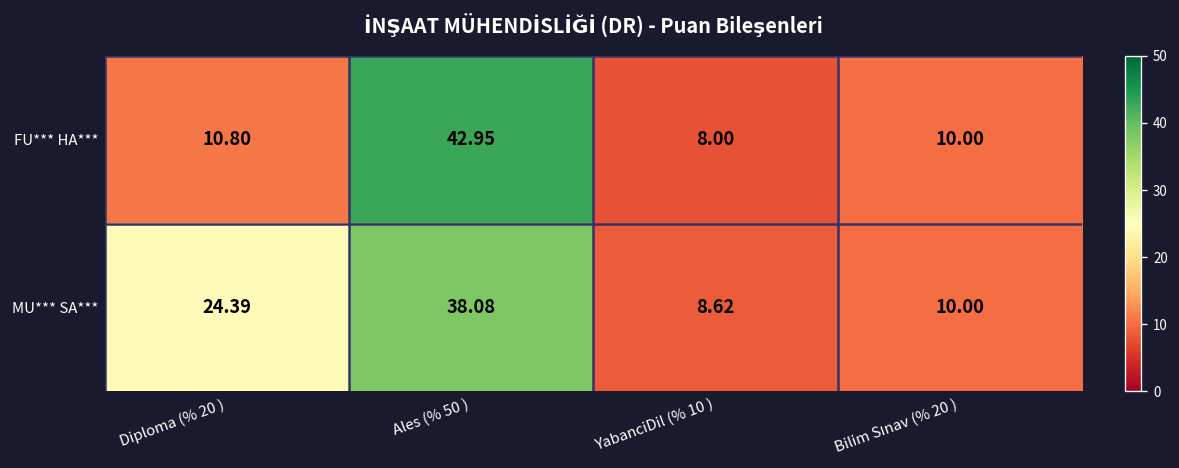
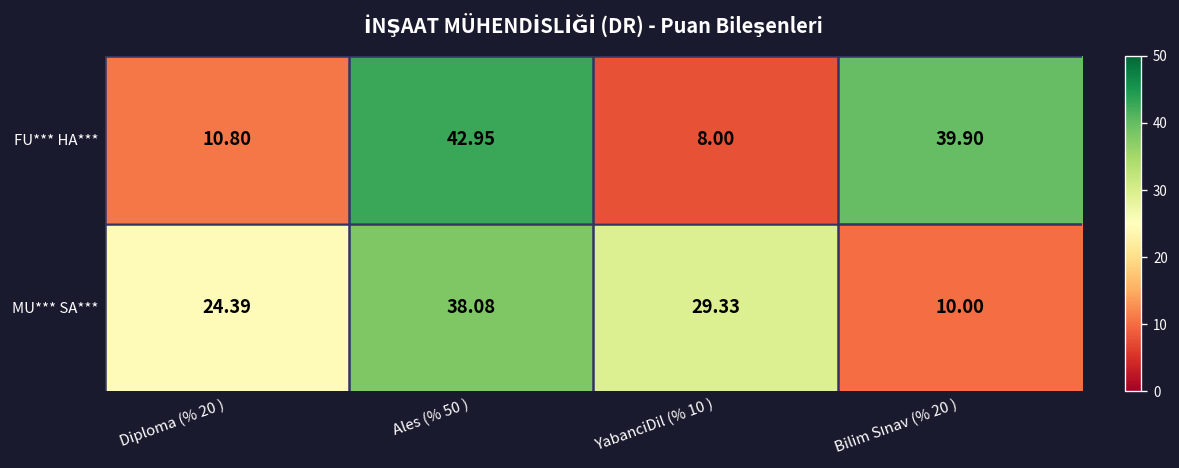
  {
    "FU*** HA***": {
      "Diploma (% 20 )": 10.80,
      "Ales (% 50 )": 42.95,
      "YabanciDil (% 10 )": 8.00,
-     "Bilim Sınav (% 20 )": 10.00
+     "Bilim Sınav (% 20 )": 39.90
    },
    "MU*** SA***": {
      "Diploma (% 20 )": 24.39,
      "Ales (% 50 )": 38.08,
-     "YabanciDil (% 10 )": 8.62,
+     "YabanciDil (% 10 )": 29.33,
      "Bilim Sınav (% 20 )": 10.00
    }
  }
